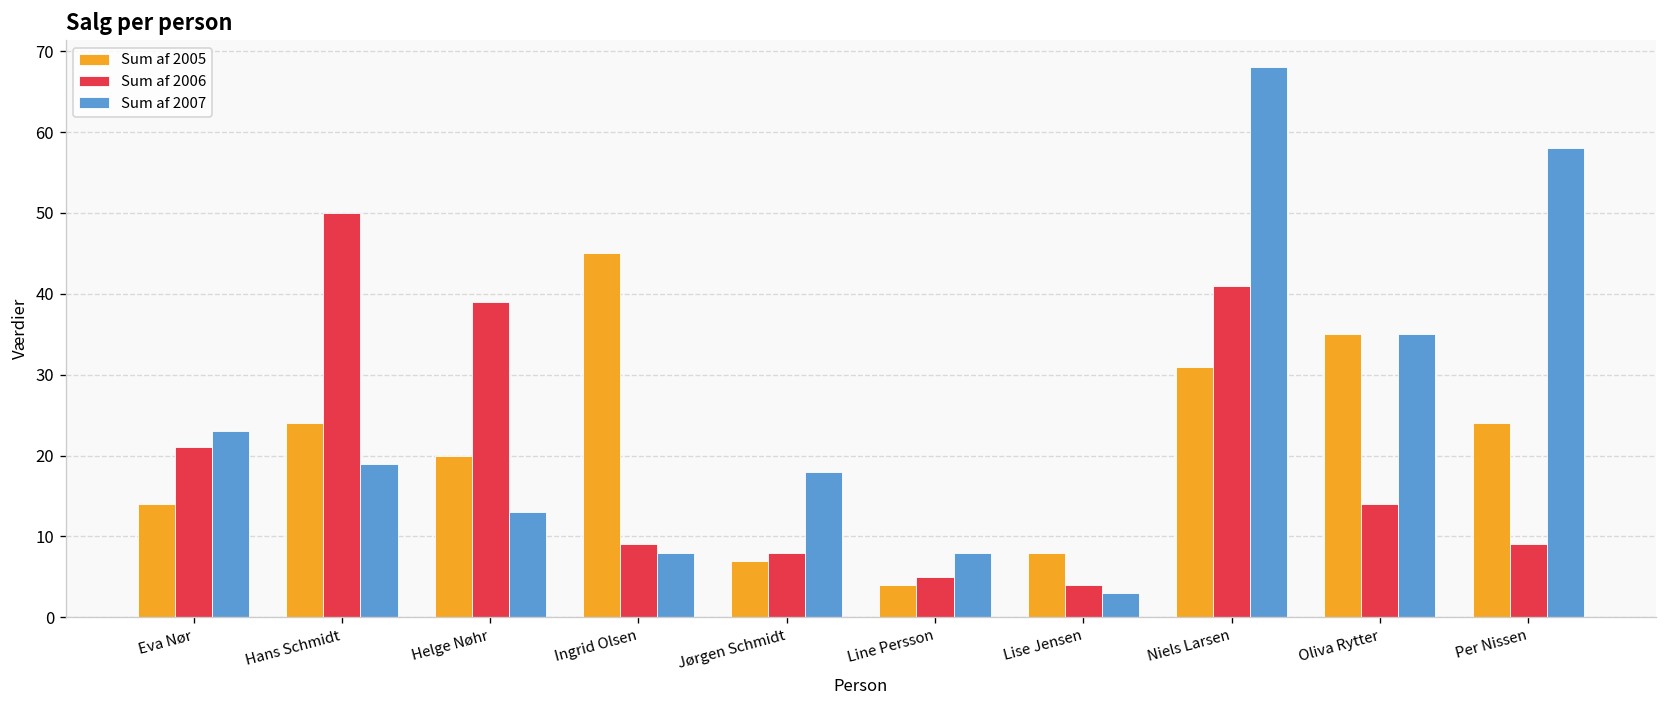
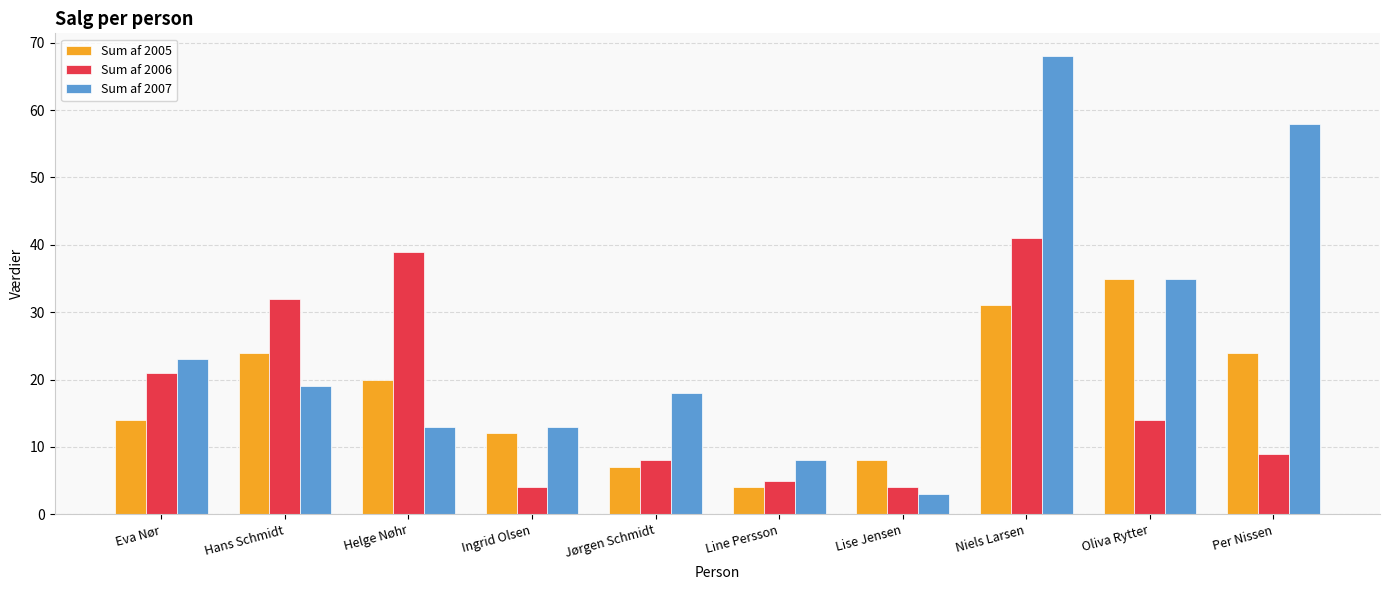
  {
    "Sum af 2005": {
      "Eva Nør": 14,
      "Hans Schmidt": 24,
      "Helge Nøhr": 20,
-     "Ingrid Olsen": 45,
+     "Ingrid Olsen": 12,
      "Jørgen Schmidt": 7,
      "Line Persson": 4,
      "Lise Jensen": 8,
      "Niels Larsen": 31,
      "Oliva Rytter": 35,
      "Per Nissen": 24
    },
    "Sum af 2006": {
      "Eva Nør": 21,
-     "Hans Schmidt": 50,
+     "Hans Schmidt": 32,
      "Helge Nøhr": 39,
-     "Ingrid Olsen": 9,
+     "Ingrid Olsen": 4,
      "Jørgen Schmidt": 8,
      "Line Persson": 5,
      "Lise Jensen": 4,
      "Niels Larsen": 41,
      "Oliva Rytter": 14,
      "Per Nissen": 9
    },
    "Sum af 2007": {
      "Eva Nør": 23,
      "Hans Schmidt": 19,
      "Helge Nøhr": 13,
-     "Ingrid Olsen": 8,
+     "Ingrid Olsen": 13,
      "Jørgen Schmidt": 18,
      "Line Persson": 8,
      "Lise Jensen": 3,
      "Niels Larsen": 68,
      "Oliva Rytter": 35,
      "Per Nissen": 58
    }
  }
